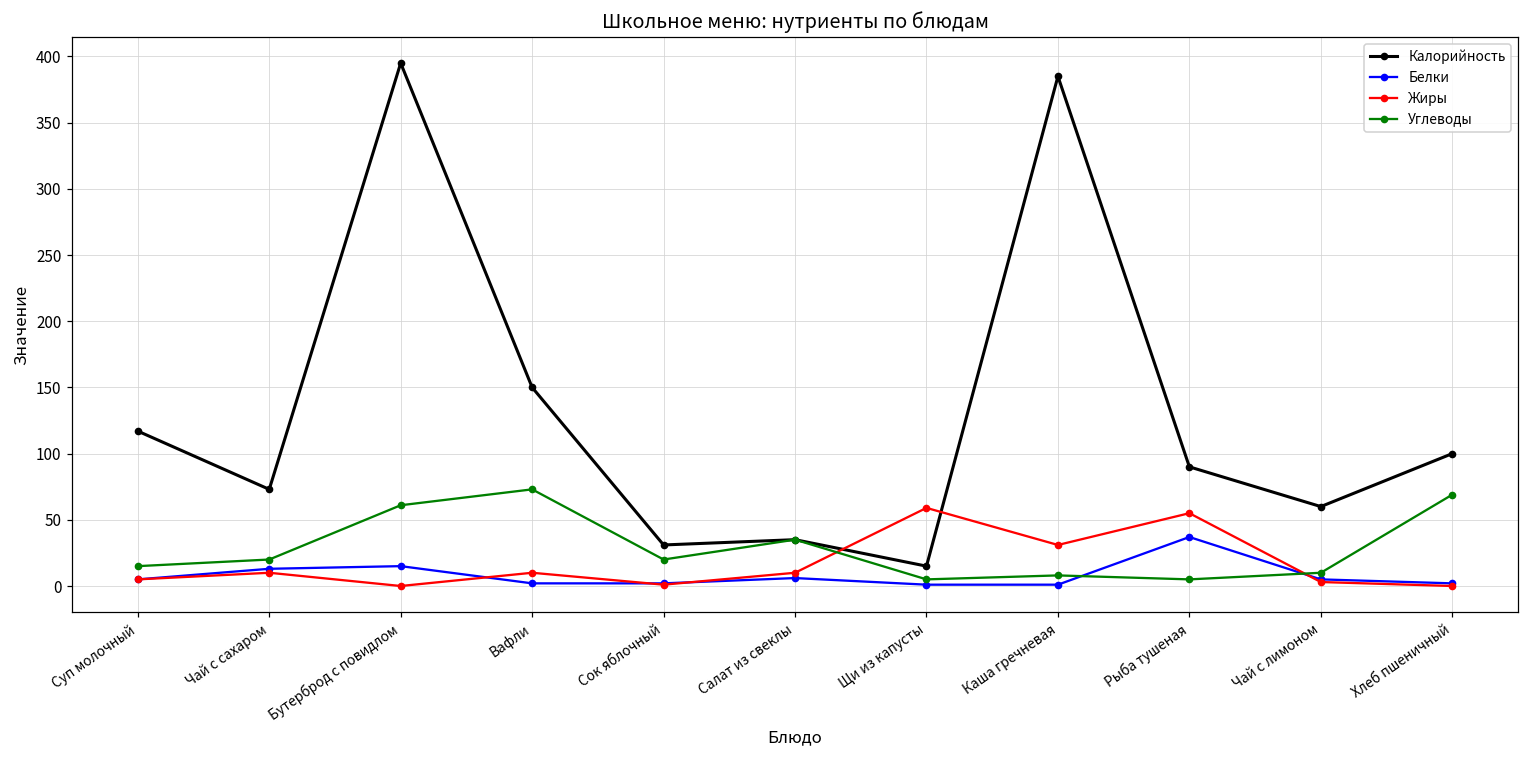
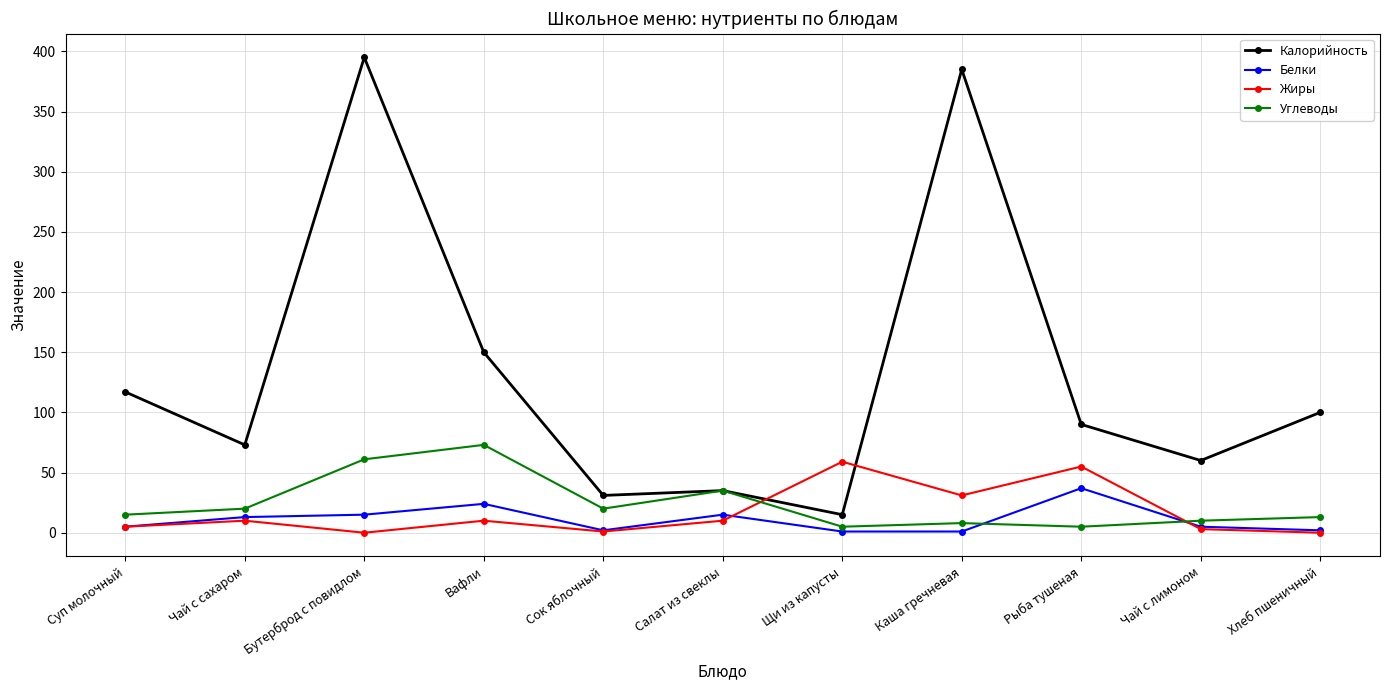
  {
    "Калорийность": {
      "Суп молочный": 117,
      "Чай с сахаром": 73,
      "Бутерброд с повидлом": 395,
      "Вафли": 150,
      "Сок яблочный": 31,
      "Щи из капусты": 15,
      "Каша гречневая": 385,
      "Рыба тушеная": 90,
      "Чай с лимоном": 60,
      "Хлеб пшеничный": 100
    },
    "Белки": {
      "Чай с сахаром": 13,
      "Бутерброд с повидлом": 15,
-     "Вафли": 2,
-     "Салат из свеклы": 6,
+     "Вафли": 24,
+     "Салат из свеклы": 15,
      "Щи из капусты": 1,
      "Каша гречневая": 1,
      "Рыба тушеная": 37
    },
    "Жиры": {
      "Чай с сахаром": 10,
      "Бутерброд с повидлом": 0,
      "Вафли": 10,
      "Салат из свеклы": 10,
      "Щи из капусты": 59,
      "Каша гречневая": 31,
      "Рыба тушеная": 55
    },
    "Углеводы": {
      "Суп молочный": 15,
      "Чай с сахаром": 20,
      "Бутерброд с повидлом": 61,
      "Вафли": 73,
      "Сок яблочный": 20,
      "Щи из капусты": 5,
      "Каша гречневая": 8,
      "Рыба тушеная": 5,
      "Чай с лимоном": 10,
-     "Хлеб пшеничный": 69
+     "Хлеб пшеничный": 13
    }
  }
